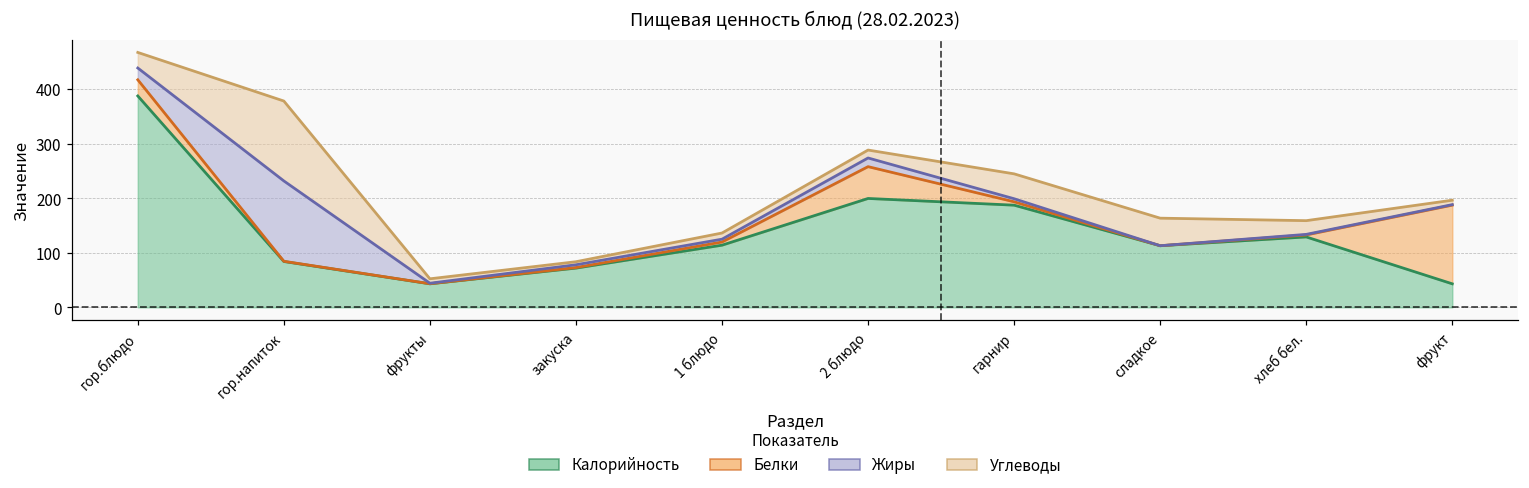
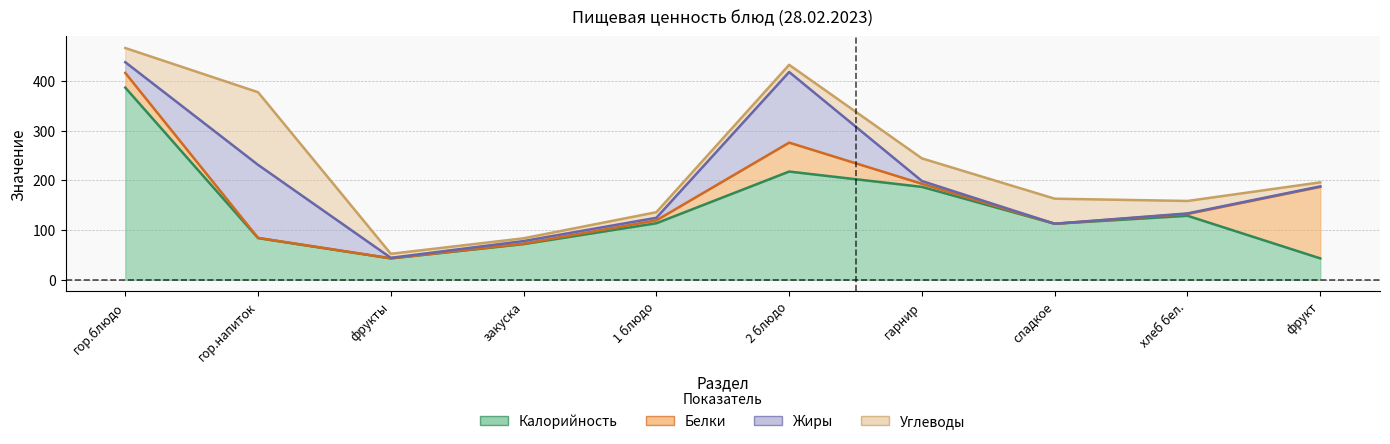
  {
    "Калорийность": {
      "гор.блюдо": 390,
      "1 блюдо": 110,
-     "2 блюдо": 200,
+     "2 блюдо": 220,
      "гарнир": 190,
      "фрукт": 40
    },
    "Белки": {
      "гор.блюдо": 30,
      "1 блюдо": 10,
      "2 блюдо": 60,
      "гарнир": 10
    },
    "Жиры": {
      "гор.блюдо": 20,
      "гор.напиток": 150,
      "1 блюдо": 10,
-     "2 блюдо": 20,
+     "2 блюдо": 140,
      "гарнир": 10
    },
    "Углеводы": {
      "гор.блюдо": 30,
      "гор.напиток": 150,
      "фрукты": 10,
      "закуска": 10,
      "1 блюдо": 10,
      "2 блюдо": 10,
      "гарнир": 50,
      "сладкое": 50,
      "хлеб бел.": 30,
      "фрукт": 10
    }
  }
